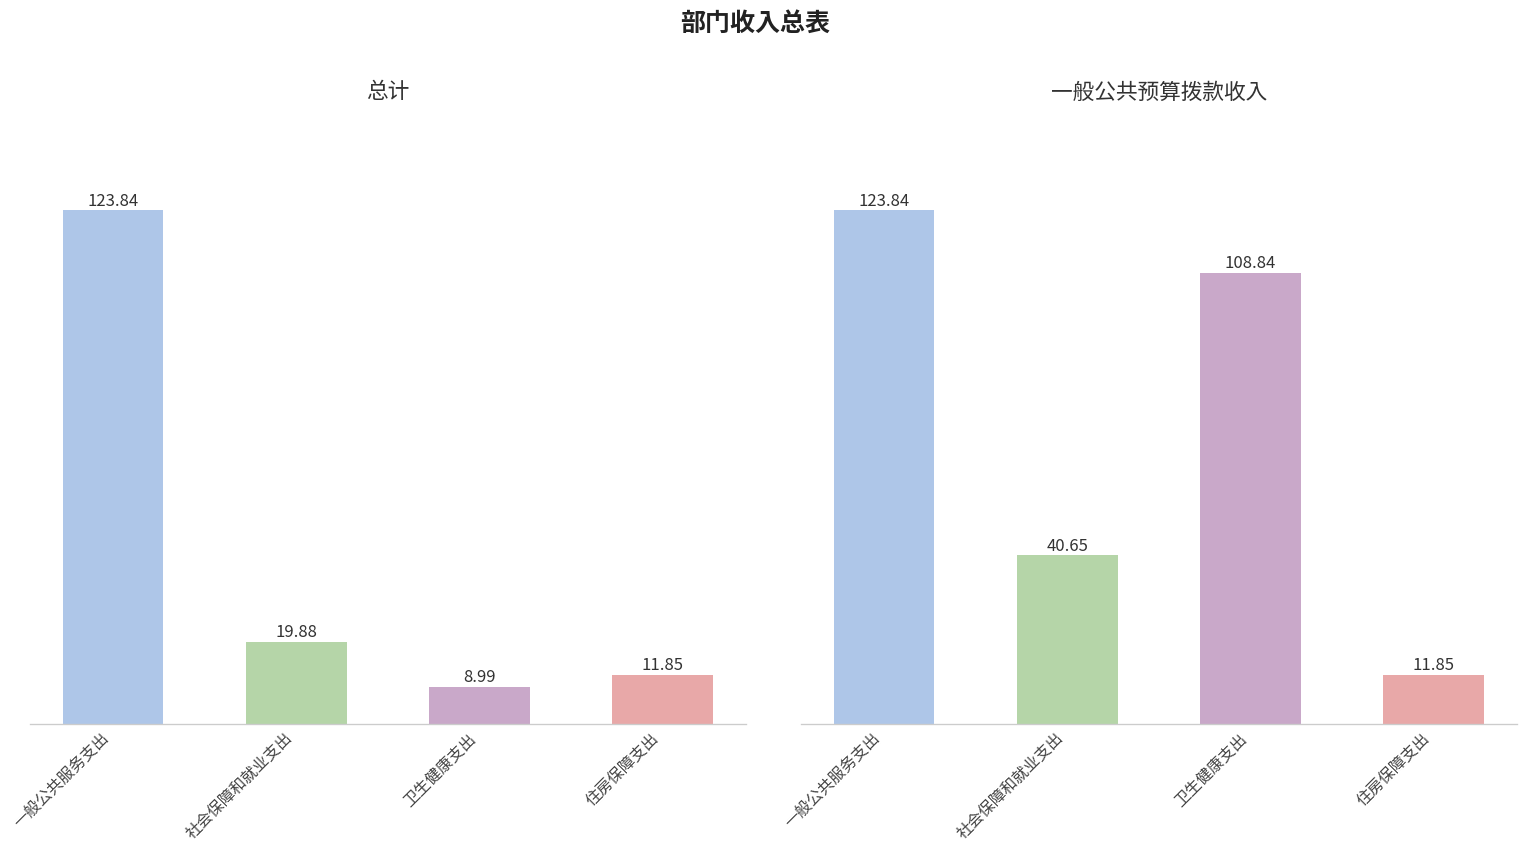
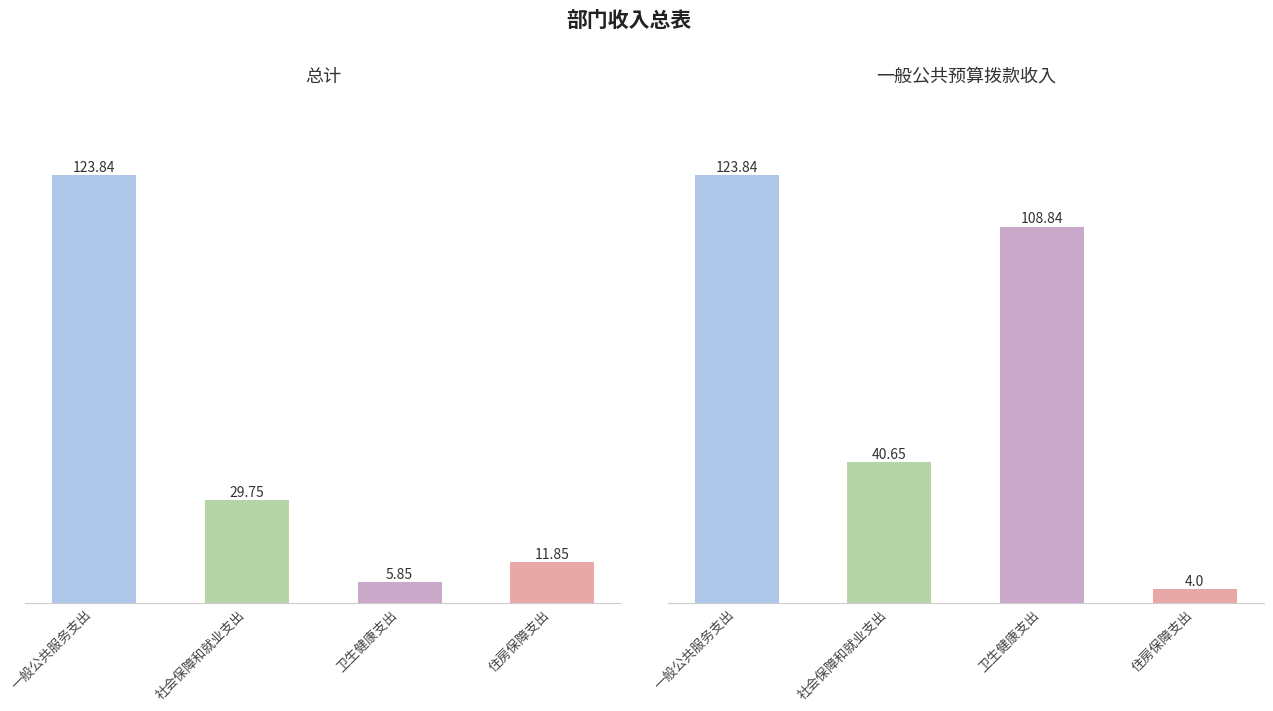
  {
    "总计": {
      "一般公共服务支出": 123.84,
-     "社会保障和就业支出": 19.88,
-     "卫生健康支出": 8.99,
+     "社会保障和就业支出": 29.75,
+     "卫生健康支出": 5.85,
      "住房保障支出": 11.85
    },
    "一般公共预算拨款收入": {
      "一般公共服务支出": 123.84,
      "社会保障和就业支出": 40.65,
      "卫生健康支出": 108.84,
-     "住房保障支出": 11.85
+     "住房保障支出": 4.0
    }
  }
